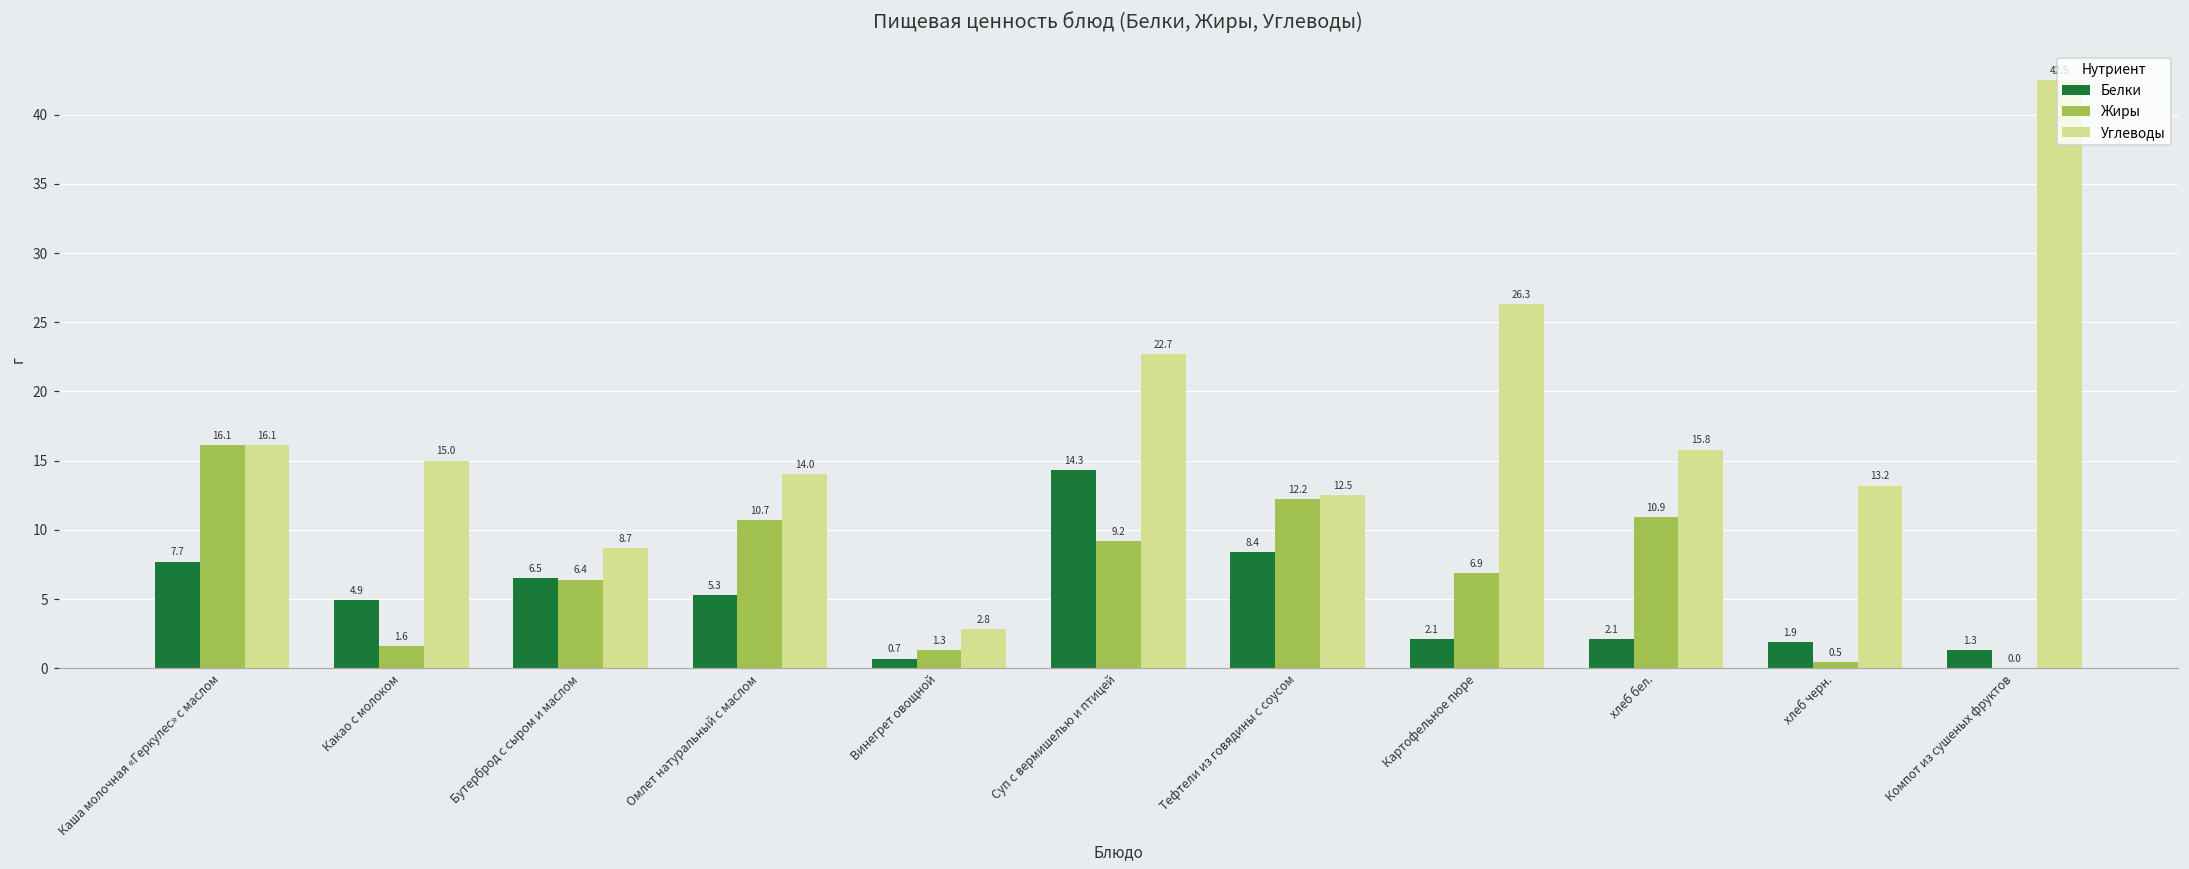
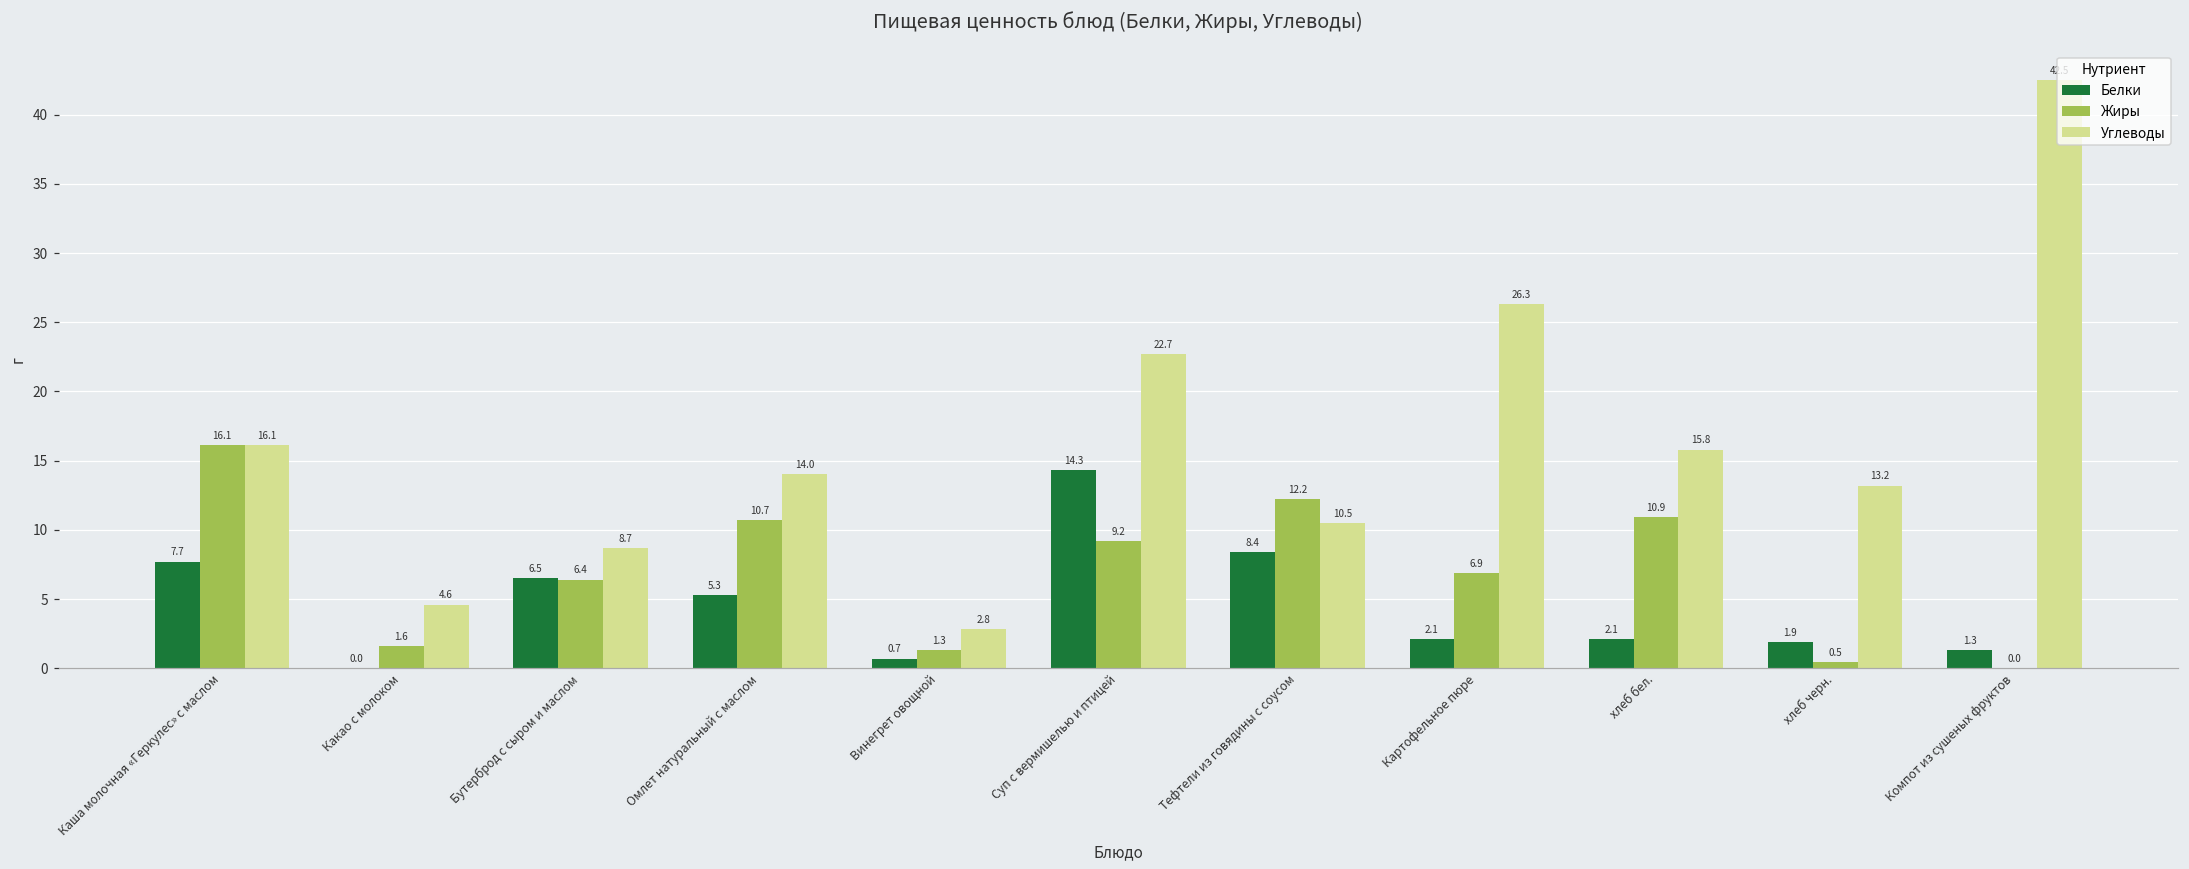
  {
    "Белки": {
      "Каша молочная «Геркулес» с маслом": 7.7,
-     "Какао с молоком": 4.9,
+     "Какао с молоком": 0.0,
      "Бутерброд с сыром и маслом": 6.5,
      "Омлет натуральный с маслом": 5.3,
      "Винегрет овощной": 0.7,
      "Суп с вермишелью и птицей": 14.3,
      "Тефтели из говядины с соусом": 8.4,
      "Картофельное пюре": 2.1,
      "хлеб бел.": 2.1,
      "хлеб черн.": 1.9,
      "Компот из сушеных фруктов": 1.3
    },
    "Жиры": {
      "Каша молочная «Геркулес» с маслом": 16.1,
      "Какао с молоком": 1.6,
      "Бутерброд с сыром и маслом": 6.4,
      "Омлет натуральный с маслом": 10.7,
      "Винегрет овощной": 1.3,
      "Суп с вермишелью и птицей": 9.2,
      "Тефтели из говядины с соусом": 12.2,
      "Картофельное пюре": 6.9,
      "хлеб бел.": 10.9,
      "хлеб черн.": 0.5,
      "Компот из сушеных фруктов": 0.0
    },
    "Углеводы": {
      "Каша молочная «Геркулес» с маслом": 16.1,
-     "Какао с молоком": 15.0,
+     "Какао с молоком": 4.6,
      "Бутерброд с сыром и маслом": 8.7,
      "Омлет натуральный с маслом": 14.0,
      "Винегрет овощной": 2.8,
      "Суп с вермишелью и птицей": 22.7,
-     "Тефтели из говядины с соусом": 12.5,
+     "Тефтели из говядины с соусом": 10.5,
      "Картофельное пюре": 26.3,
      "хлеб бел.": 15.8,
      "хлеб черн.": 13.2
    }
  }
